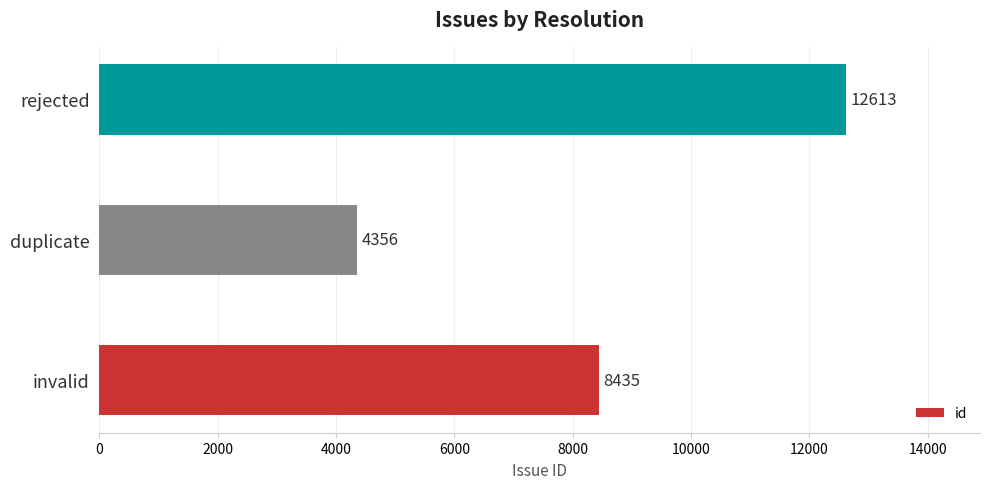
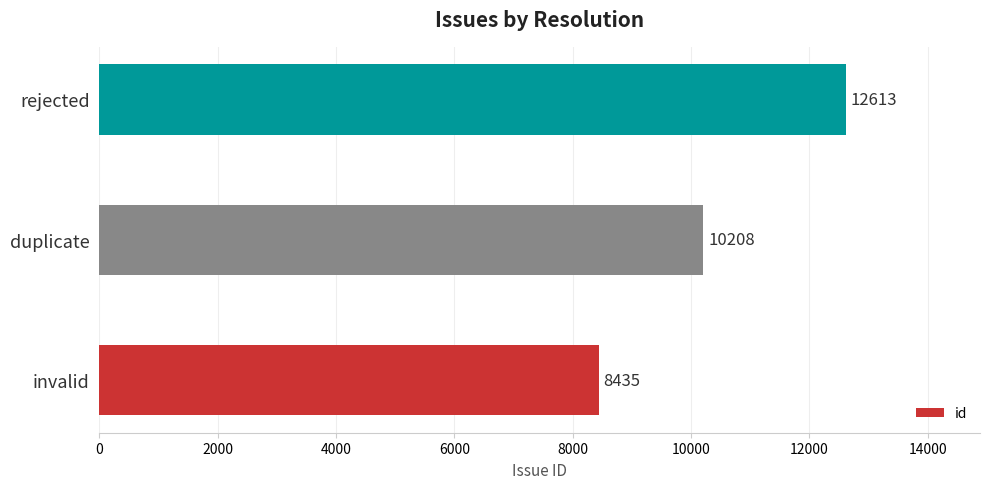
  {
    "rejected": 12613,
-   "duplicate": 4356,
+   "duplicate": 10208,
    "invalid": 8435
  }
